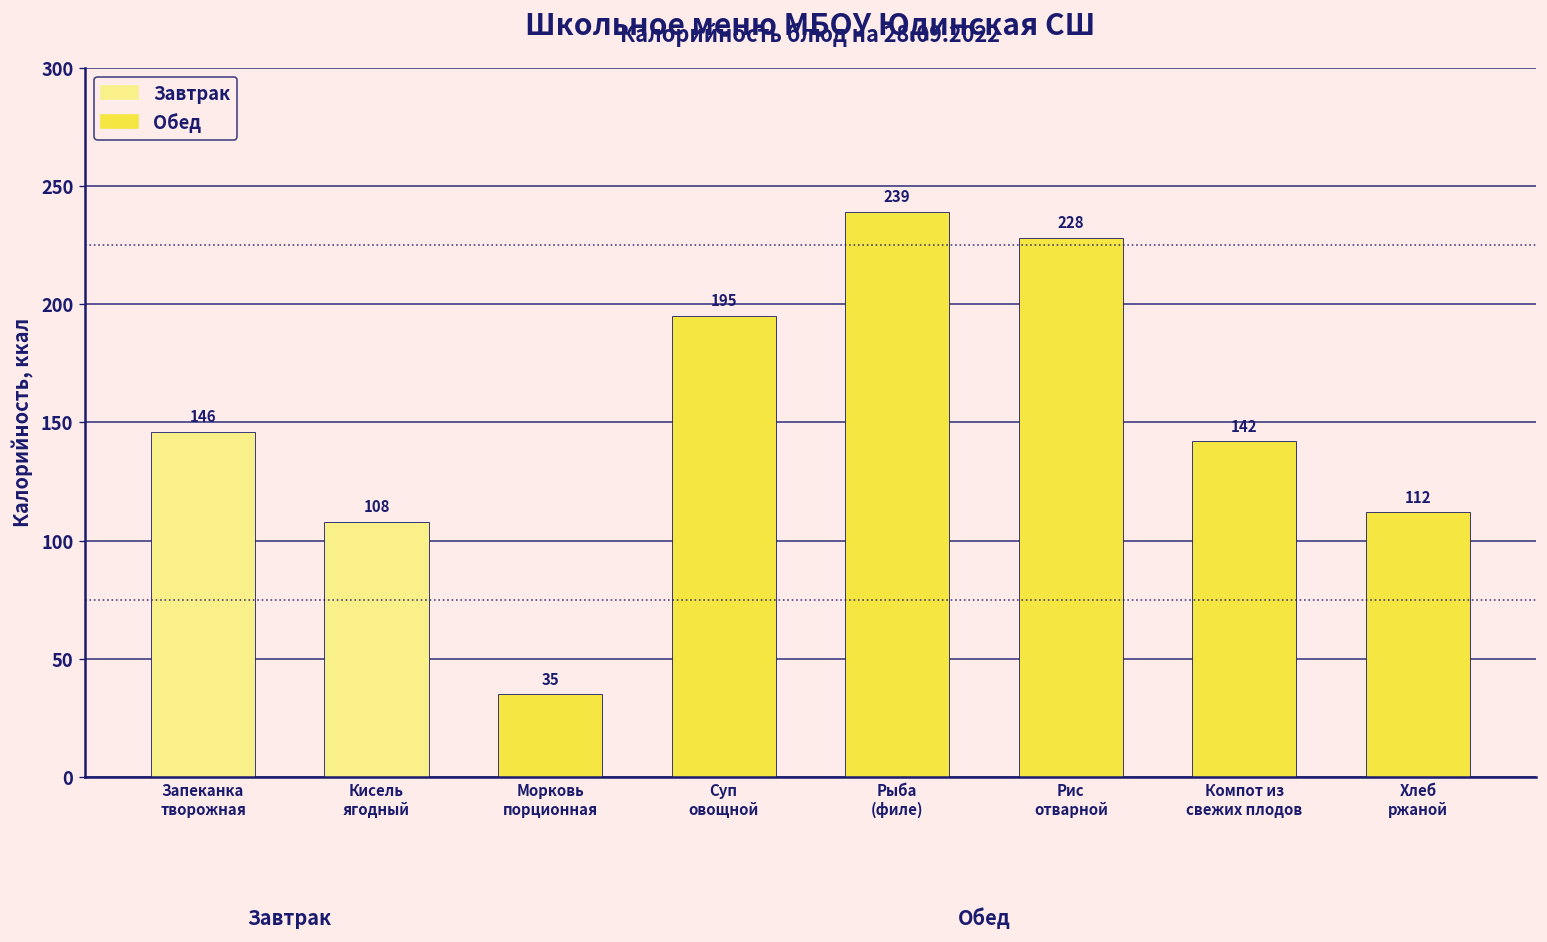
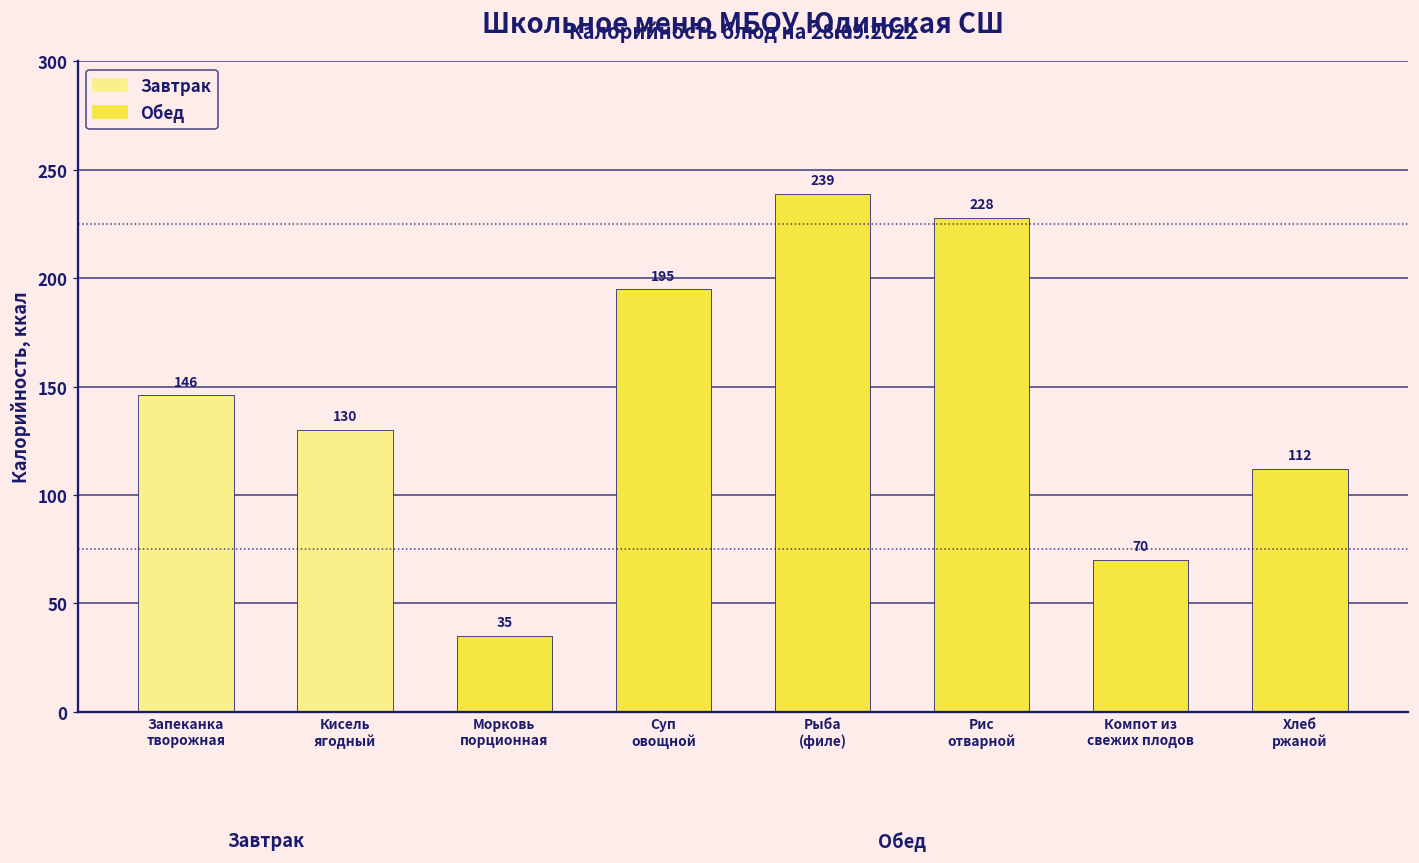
  {
    "Запеканка творожная": 146,
-   "Кисель ягодный": 108,
+   "Кисель ягодный": 130,
    "Морковь порционная": 35,
    "Суп овощной": 195,
    "Рыба (филе)": 239,
    "Рис отварной": 228,
-   "Компот из свежих плодов": 142,
+   "Компот из свежих плодов": 70,
    "Хлеб ржаной": 112
  }
